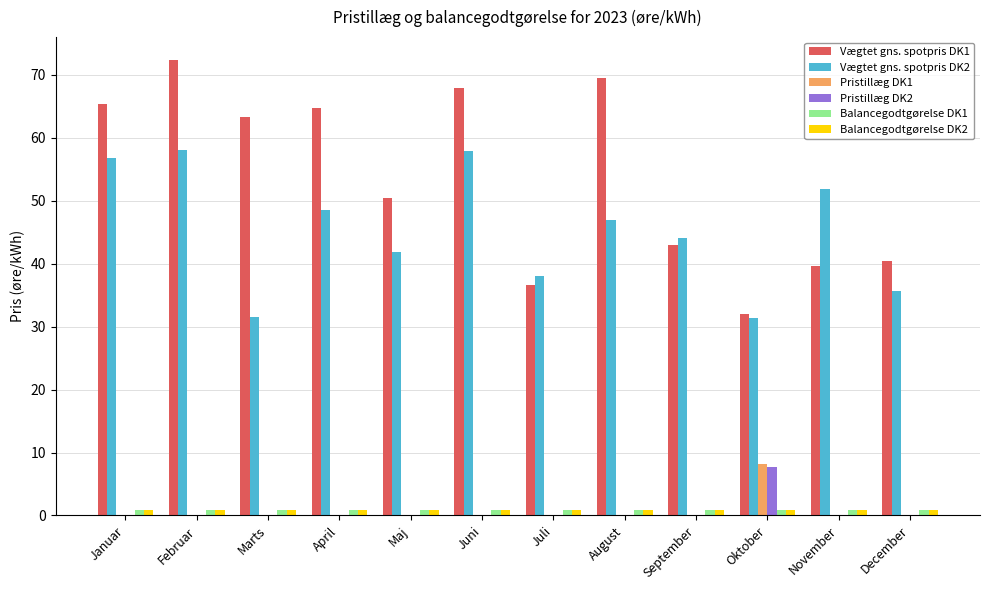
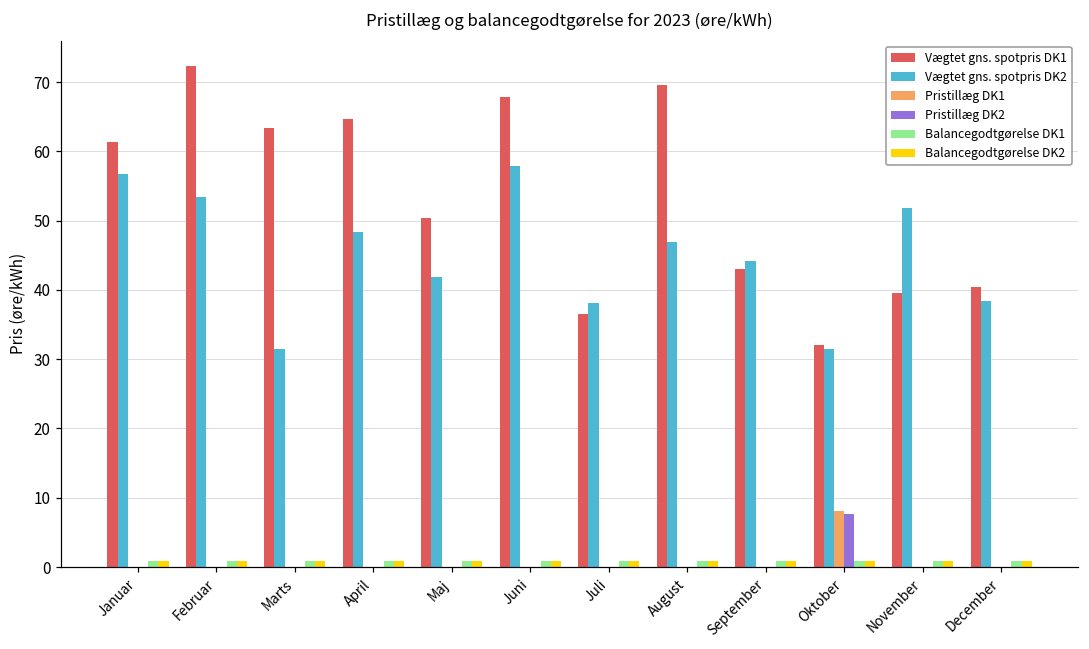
  {
    "Vægtet gns. spotpris DK1": {
-     "Januar": 65,
+     "Januar": 61,
      "Februar": 72,
      "Marts": 63,
      "April": 65,
      "Maj": 50,
      "Juni": 68,
      "Juli": 37,
      "August": 70,
      "September": 43,
      "Oktober": 32,
      "November": 40,
      "December": 40
    },
    "Vægtet gns. spotpris DK2": {
      "Januar": 57,
-     "Februar": 58,
+     "Februar": 53,
      "Marts": 31,
      "April": 48,
      "Maj": 42,
      "Juni": 58,
      "Juli": 38,
      "August": 47,
      "September": 44,
      "Oktober": 31,
      "November": 52,
-     "December": 36
+     "December": 38
    },
    "Pristillæg DK1": {
      "Januar": 0,
      "Februar": 0,
      "Marts": 0,
      "April": 0,
      "Maj": 0,
      "Juni": 0,
      "Juli": 0,
      "August": 0,
      "September": 0,
      "Oktober": 8,
      "November": 0,
      "December": 0
    },
    "Pristillæg DK2": {
      "Januar": 0,
      "Februar": 0,
      "Marts": 0,
      "April": 0,
      "Maj": 0,
      "Juni": 0,
      "Juli": 0,
      "August": 0,
      "September": 0,
      "Oktober": 8,
      "November": 0,
      "December": 0
    },
    "Balancegodtgørelse DK1": {
      "Januar": 1,
      "Februar": 1,
      "Marts": 1,
      "April": 1,
      "Maj": 1,
      "Juni": 1,
      "Juli": 1,
      "August": 1,
      "September": 1,
      "Oktober": 1,
      "November": 1,
      "December": 1
    },
    "Balancegodtgørelse DK2": {
      "Januar": 1,
      "Februar": 1,
      "Marts": 1,
      "April": 1,
      "Maj": 1,
      "Juni": 1,
      "Juli": 1,
      "August": 1,
      "September": 1,
      "Oktober": 1,
      "November": 1,
      "December": 1
    }
  }
